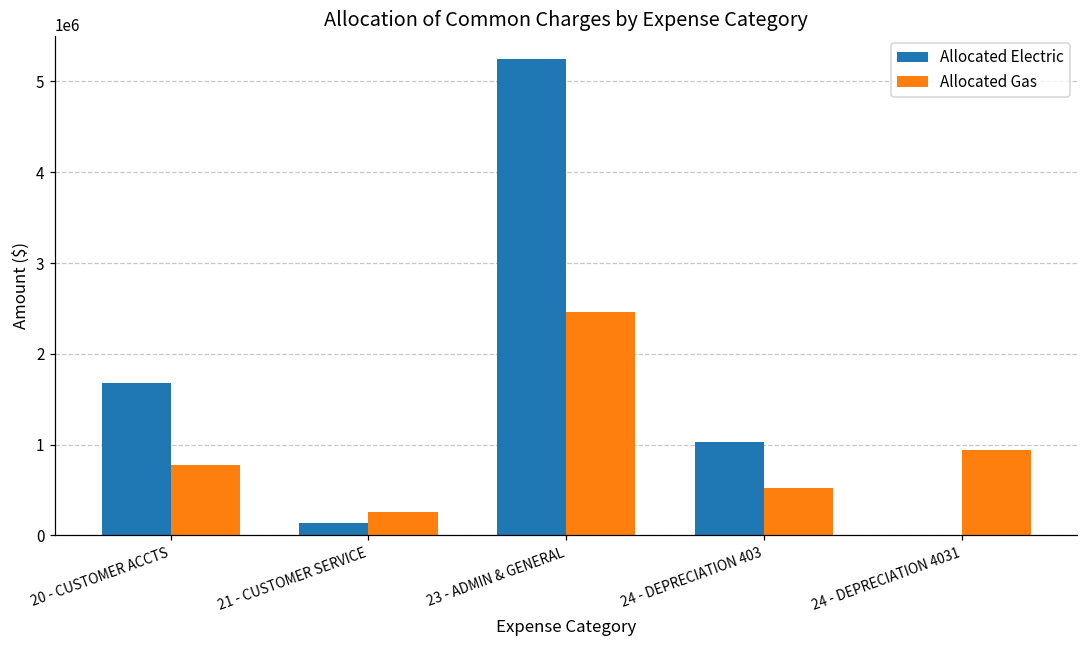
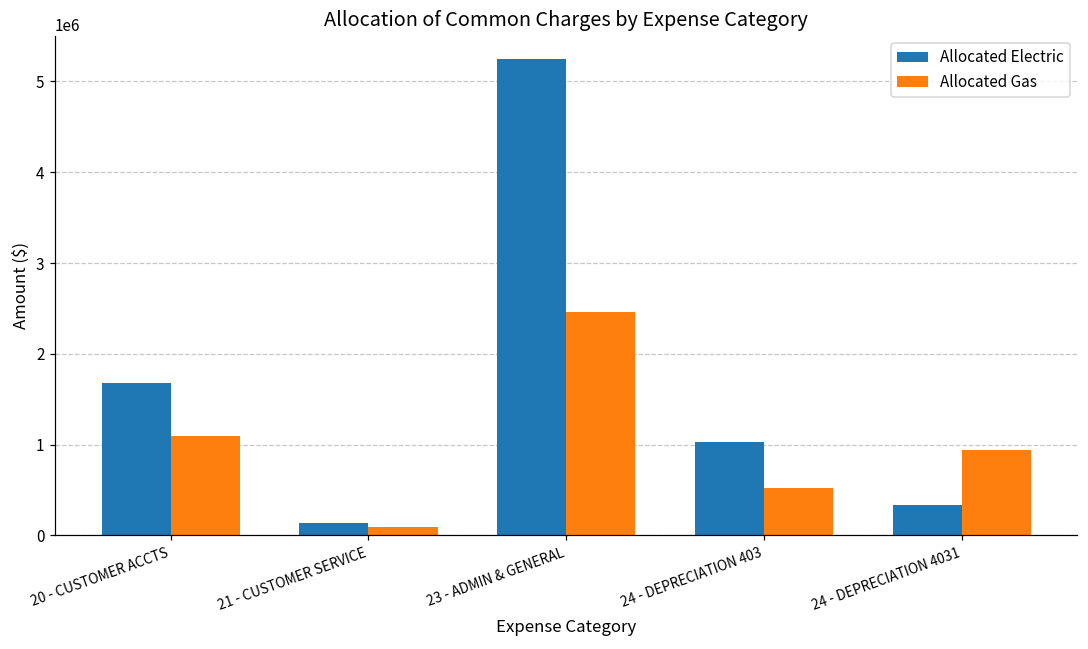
  {
    "Allocated Electric": {
      "20 - CUSTOMER ACCTS": 1700000,
      "21 - CUSTOMER SERVICE": 100000,
      "23 - ADMIN & GENERAL": 5200000,
      "24 - DEPRECIATION 403": 1000000,
-     "24 - DEPRECIATION 4031": 0
+     "24 - DEPRECIATION 4031": 300000
    },
    "Allocated Gas": {
-     "20 - CUSTOMER ACCTS": 800000,
-     "21 - CUSTOMER SERVICE": 300000,
+     "20 - CUSTOMER ACCTS": 1100000,
+     "21 - CUSTOMER SERVICE": 100000,
      "23 - ADMIN & GENERAL": 2500000,
      "24 - DEPRECIATION 403": 500000,
      "24 - DEPRECIATION 4031": 900000
    }
  }
